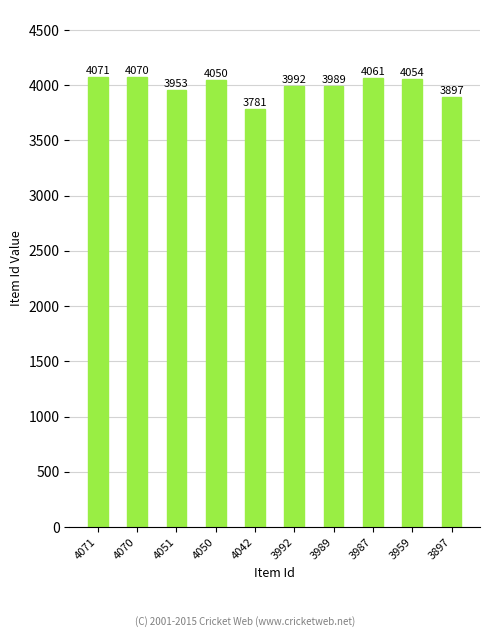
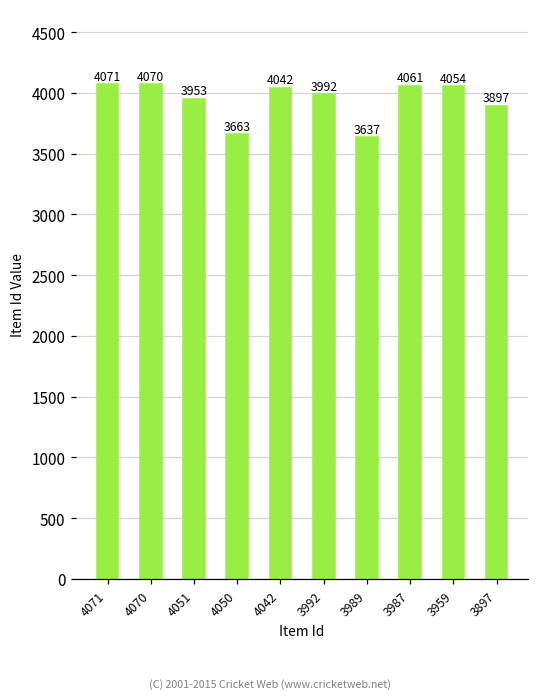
  {
    "4071": 4071,
    "4070": 4070,
    "4051": 3953,
-   "4050": 4050,
-   "4042": 3781,
+   "4050": 3663,
+   "4042": 4042,
    "3992": 3992,
-   "3989": 3989,
+   "3989": 3637,
    "3987": 4061,
    "3959": 4054,
    "3897": 3897
  }
